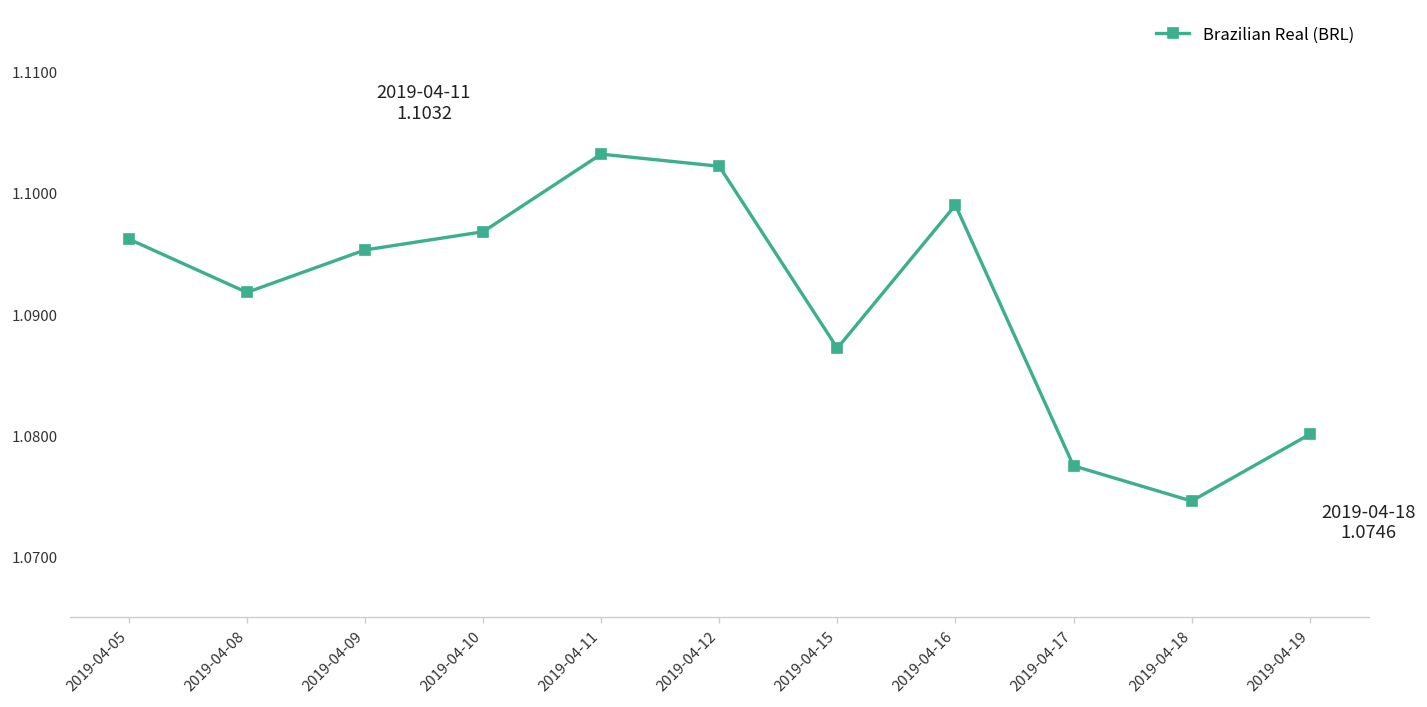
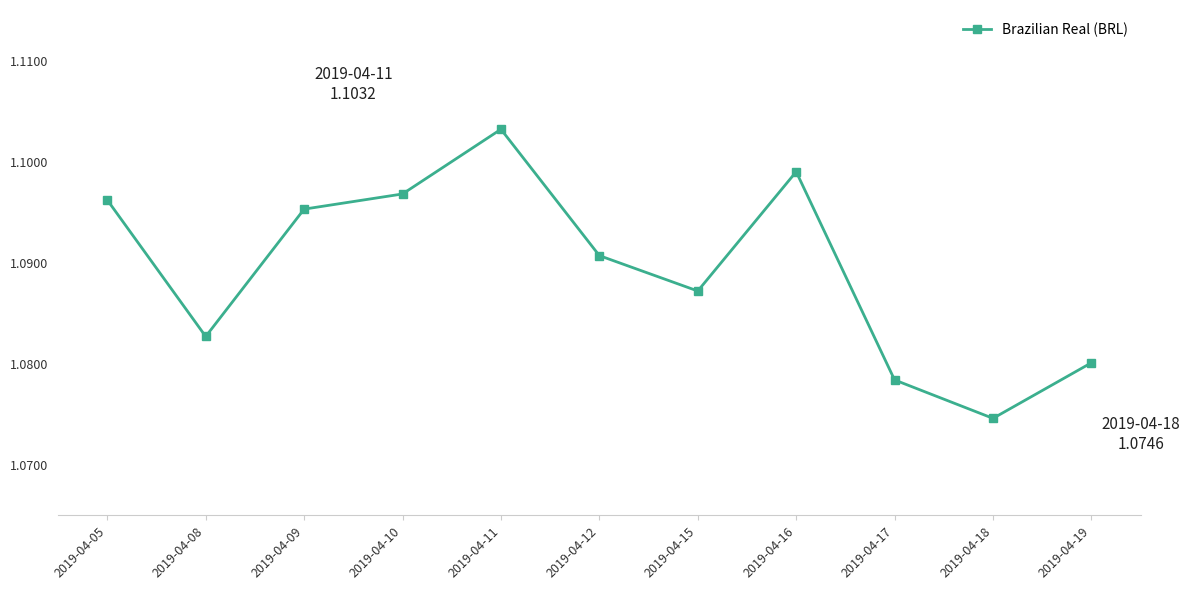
  {
    "2019-04-05": 1.0962,
-   "2019-04-08": 1.0918,
+   "2019-04-08": 1.0827,
    "2019-04-09": 1.0953,
    "2019-04-10": 1.0968,
    "2019-04-11": 1.1032,
-   "2019-04-12": 1.1022,
+   "2019-04-12": 1.0907,
    "2019-04-15": 1.0872,
    "2019-04-16": 1.0990,
-   "2019-04-17": 1.0775,
+   "2019-04-17": 1.0784,
    "2019-04-18": 1.0746,
    "2019-04-19": 1.0801
  }
